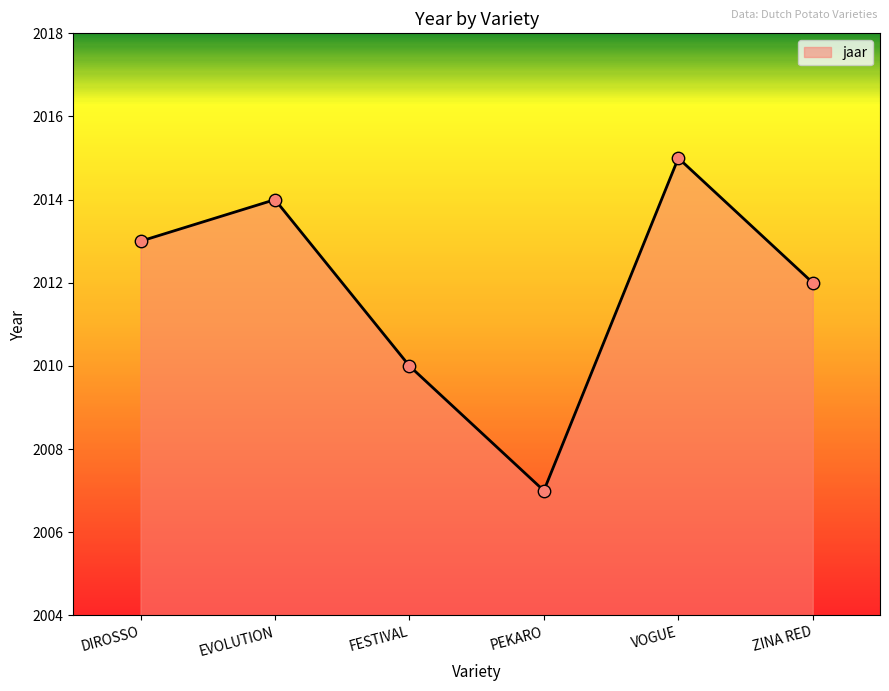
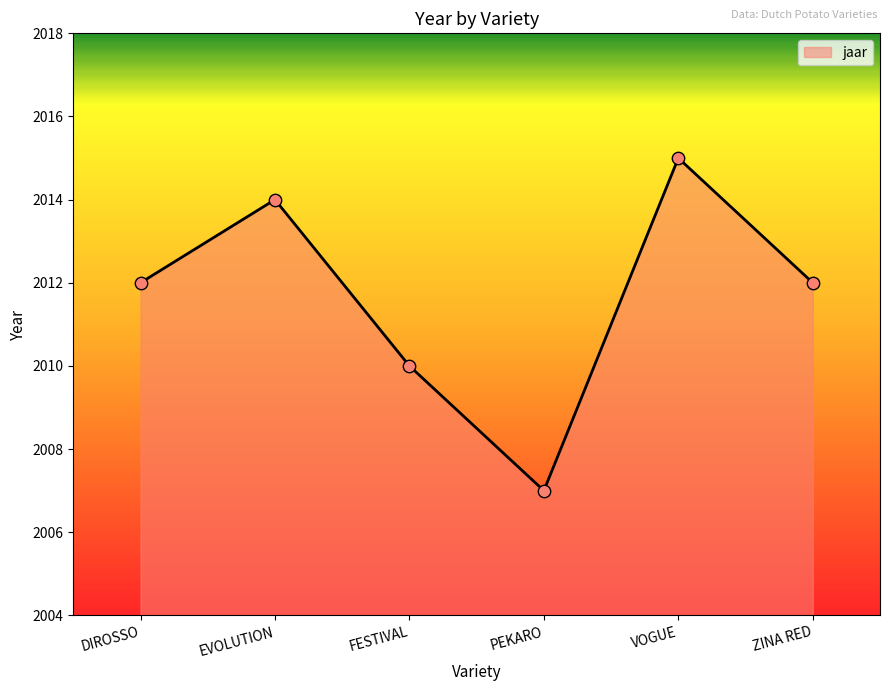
  {
-   "DIROSSO": 2013,
+   "DIROSSO": 2012,
    "EVOLUTION": 2014,
    "FESTIVAL": 2010,
    "PEKARO": 2007,
    "VOGUE": 2015,
    "ZINA RED": 2012
  }
